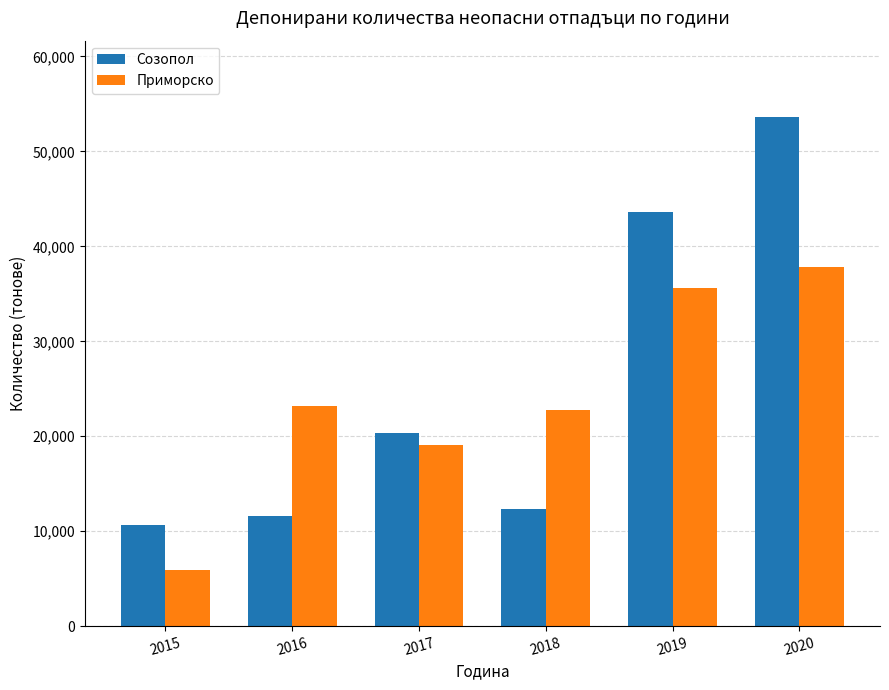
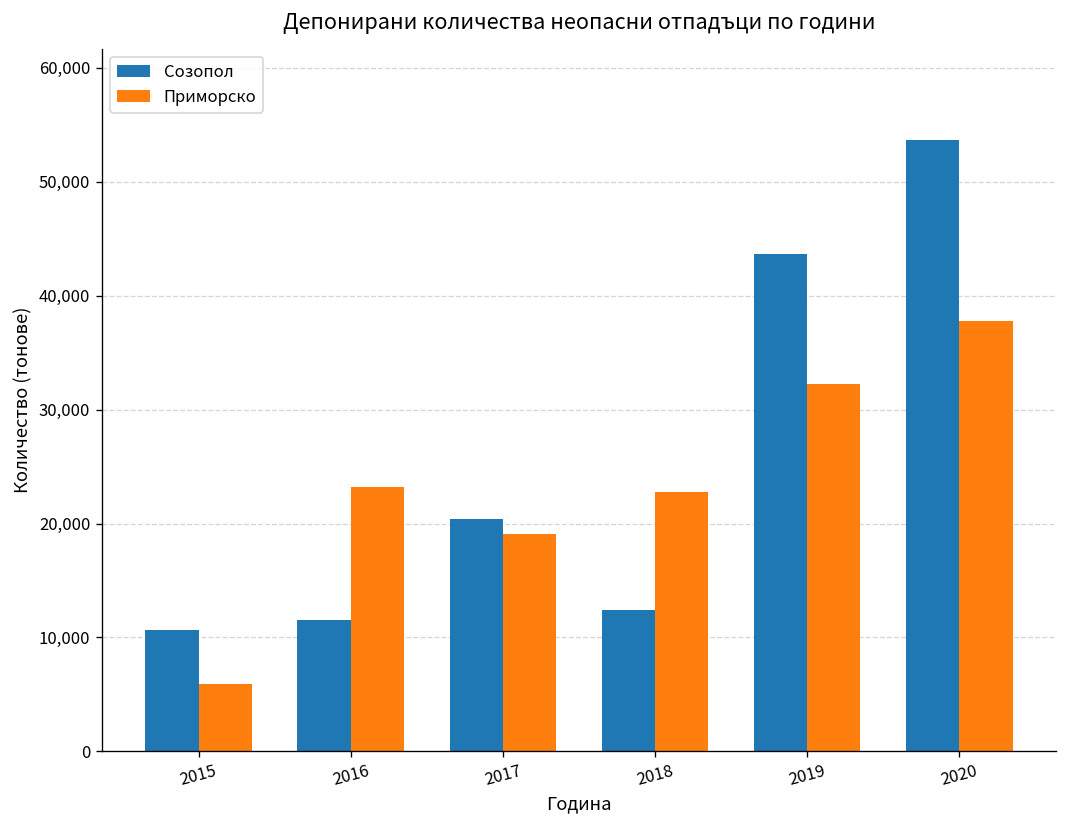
  {
    "Созопол": {
      "2015": "11,000",
      "2016": "12,000",
      "2017": "20,000",
      "2018": "12,000",
      "2019": "44,000",
      "2020": "54,000"
    },
    "Приморско": {
      "2015": "6,000",
      "2016": "23,000",
      "2017": "19,000",
      "2018": "23,000",
-     "2019": "36,000",
+     "2019": "32,000",
      "2020": "38,000"
    }
  }
